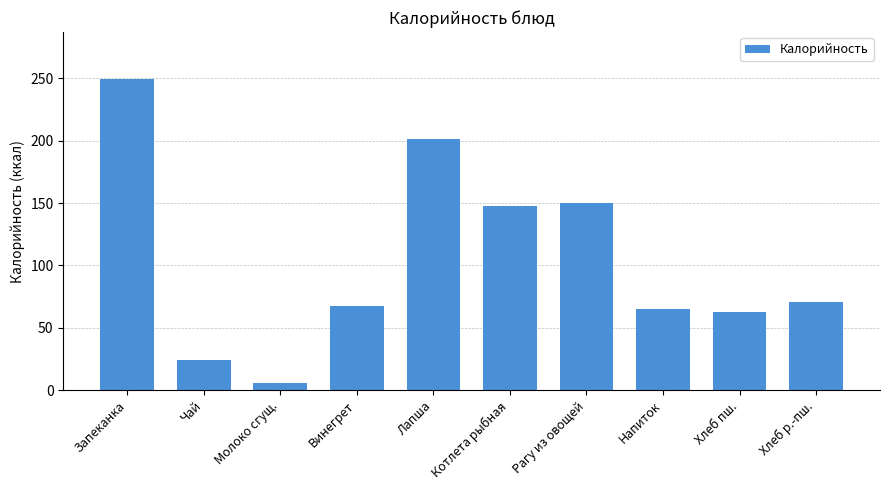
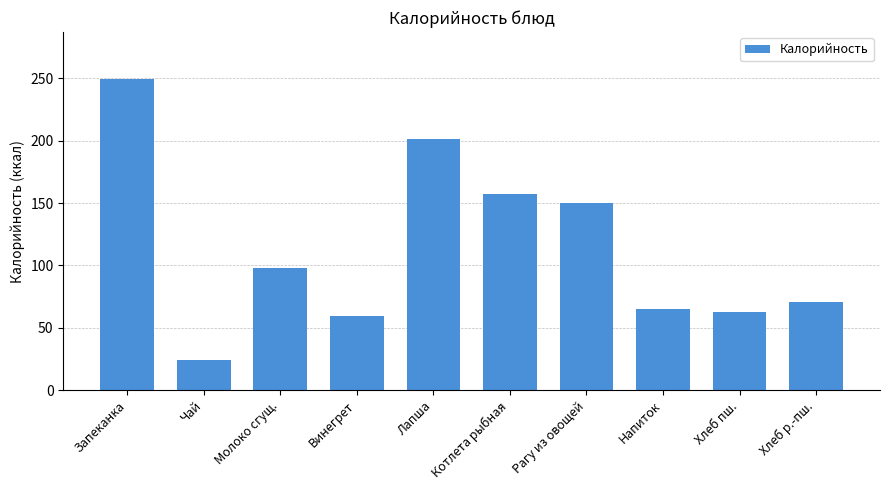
  {
    "Запеканка": 250,
    "Чай": 24,
-   "Молоко сгущ.": 6,
-   "Винегрет": 67,
+   "Молоко сгущ.": 98,
+   "Винегрет": 59,
    "Лапша": 202,
-   "Котлета рыбная": 147,
+   "Котлета рыбная": 158,
    "Рагу из овощей": 150,
    "Напиток": 65,
    "Хлеб пш.": 63,
    "Хлеб р.-пш.": 71
  }
